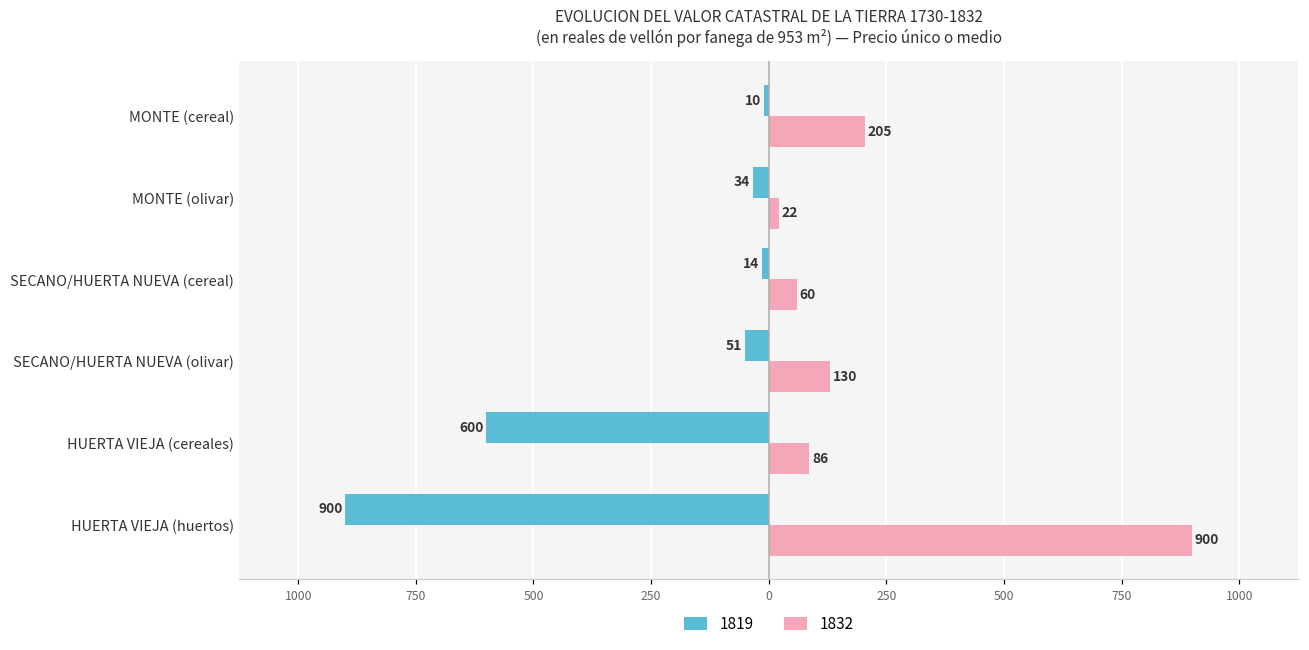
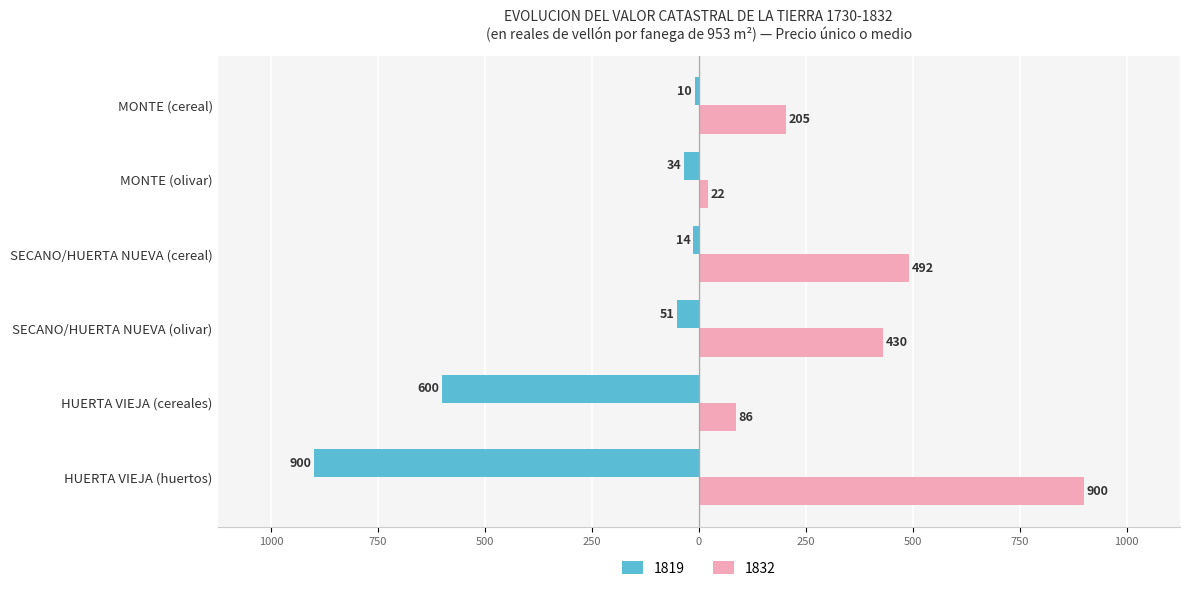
  {
    "1832": {
      "MONTE (cereal)": 205,
      "MONTE (olivar)": 22,
-     "SECANO/HUERTA NUEVA (cereal)": 60,
-     "SECANO/HUERTA NUEVA (olivar)": 130,
+     "SECANO/HUERTA NUEVA (cereal)": 492,
+     "SECANO/HUERTA NUEVA (olivar)": 430,
      "HUERTA VIEJA (cereales)": 86,
      "HUERTA VIEJA (huertos)": 900
    }
  }
